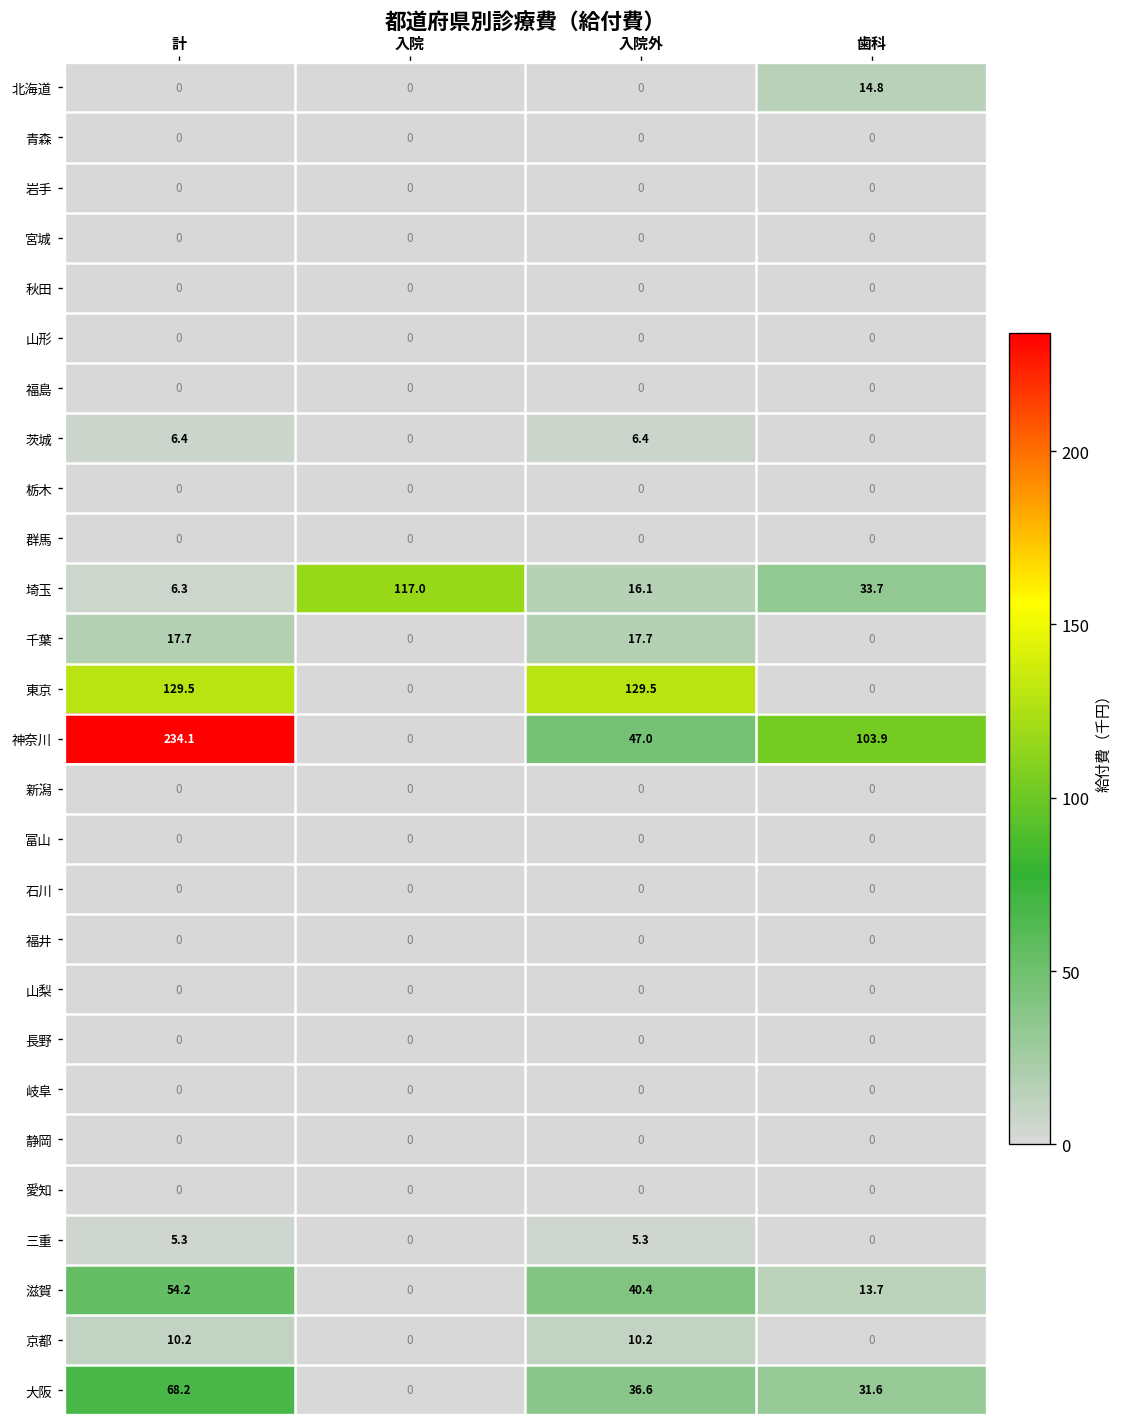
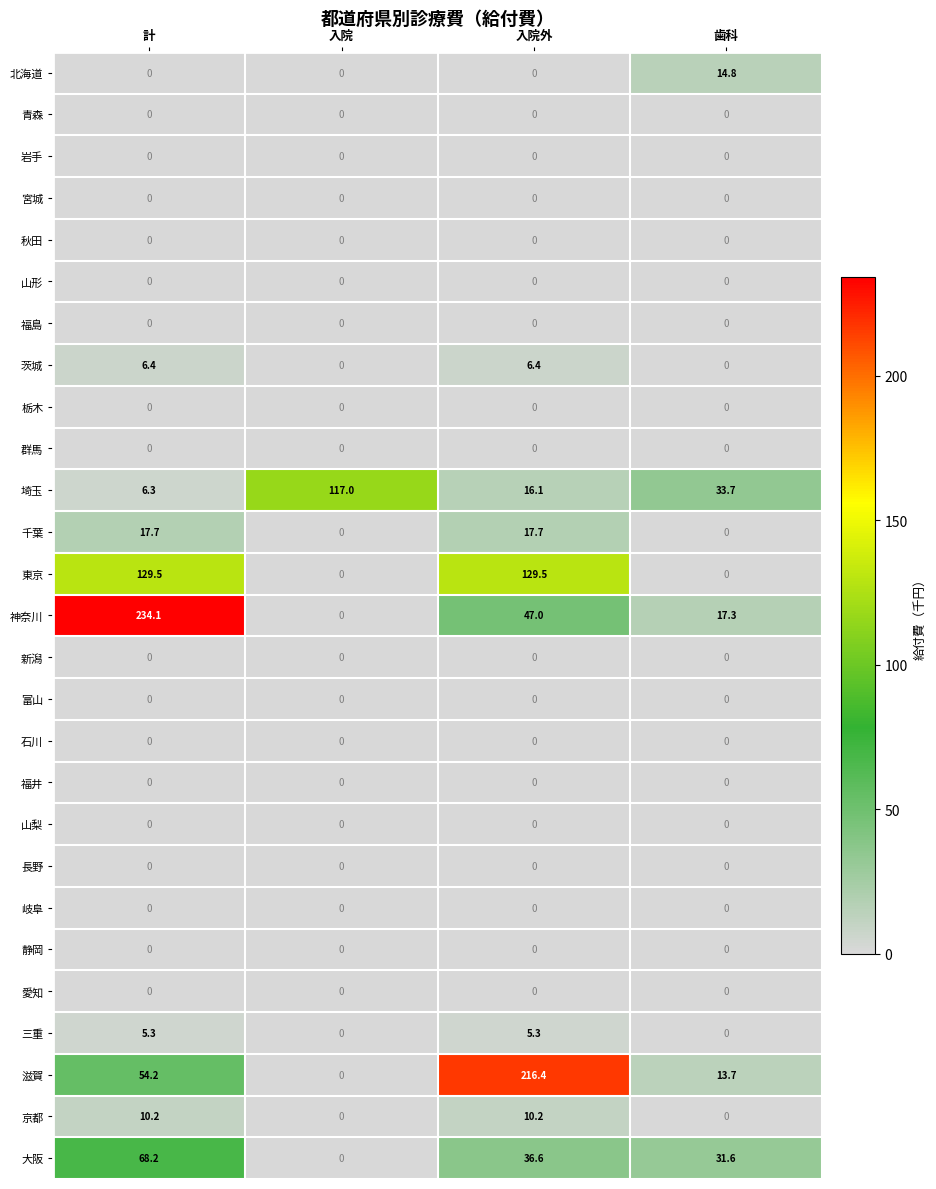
  {
    "北海道": {
      "計": 0,
      "入院": 0,
      "入院外": 0,
      "歯科": 14.8
    },
    "青森": {
      "計": 0,
      "入院": 0,
      "入院外": 0,
      "歯科": 0
    },
    "岩手": {
      "計": 0,
      "入院": 0,
      "入院外": 0,
      "歯科": 0
    },
    "宮城": {
      "計": 0,
      "入院": 0,
      "入院外": 0,
      "歯科": 0
    },
    "秋田": {
      "計": 0,
      "入院": 0,
      "入院外": 0,
      "歯科": 0
    },
    "山形": {
      "計": 0,
      "入院": 0,
      "入院外": 0,
      "歯科": 0
    },
    "福島": {
      "計": 0,
      "入院": 0,
      "入院外": 0,
      "歯科": 0
    },
    "茨城": {
      "計": 6.4,
      "入院": 0,
      "入院外": 6.4,
      "歯科": 0
    },
    "栃木": {
      "計": 0,
      "入院": 0,
      "入院外": 0,
      "歯科": 0
    },
    "群馬": {
      "計": 0,
      "入院": 0,
      "入院外": 0,
      "歯科": 0
    },
    "埼玉": {
      "計": 6.3,
      "入院": 117.0,
      "入院外": 16.1,
      "歯科": 33.7
    },
    "千葉": {
      "計": 17.7,
      "入院": 0,
      "入院外": 17.7,
      "歯科": 0
    },
    "東京": {
      "計": 129.5,
      "入院": 0,
      "入院外": 129.5,
      "歯科": 0
    },
    "神奈川": {
      "計": 234.1,
      "入院": 0,
      "入院外": 47.0,
-     "歯科": 103.9
+     "歯科": 17.3
    },
    "新潟": {
      "計": 0,
      "入院": 0,
      "入院外": 0,
      "歯科": 0
    },
    "富山": {
      "計": 0,
      "入院": 0,
      "入院外": 0,
      "歯科": 0
    },
    "石川": {
      "計": 0,
      "入院": 0,
      "入院外": 0,
      "歯科": 0
    },
    "福井": {
      "計": 0,
      "入院": 0,
      "入院外": 0,
      "歯科": 0
    },
    "山梨": {
      "計": 0,
      "入院": 0,
      "入院外": 0,
      "歯科": 0
    },
    "長野": {
      "計": 0,
      "入院": 0,
      "入院外": 0,
      "歯科": 0
    },
    "岐阜": {
      "計": 0,
      "入院": 0,
      "入院外": 0,
      "歯科": 0
    },
    "静岡": {
      "計": 0,
      "入院": 0,
      "入院外": 0,
      "歯科": 0
    },
    "愛知": {
      "計": 0,
      "入院": 0,
      "入院外": 0,
      "歯科": 0
    },
    "三重": {
      "計": 5.3,
      "入院": 0,
      "入院外": 5.3,
      "歯科": 0
    },
    "滋賀": {
      "計": 54.2,
      "入院": 0,
-     "入院外": 40.4,
+     "入院外": 216.4,
      "歯科": 13.7
    },
    "京都": {
      "計": 10.2,
      "入院": 0,
      "入院外": 10.2,
      "歯科": 0
    },
    "大阪": {
      "計": 68.2,
      "入院": 0,
      "入院外": 36.6,
      "歯科": 31.6
    }
  }
